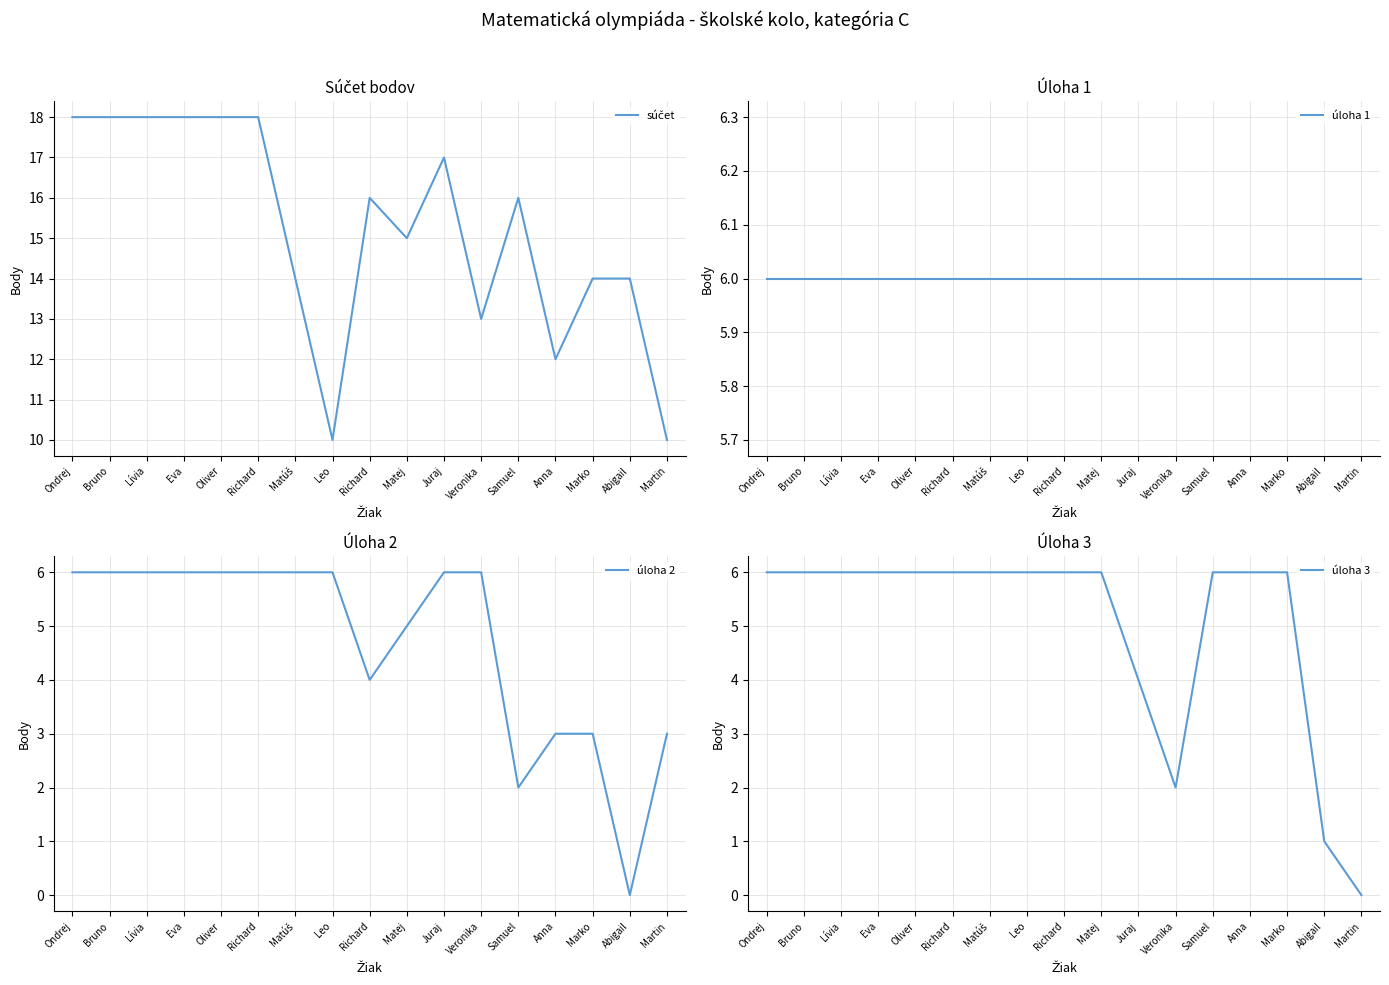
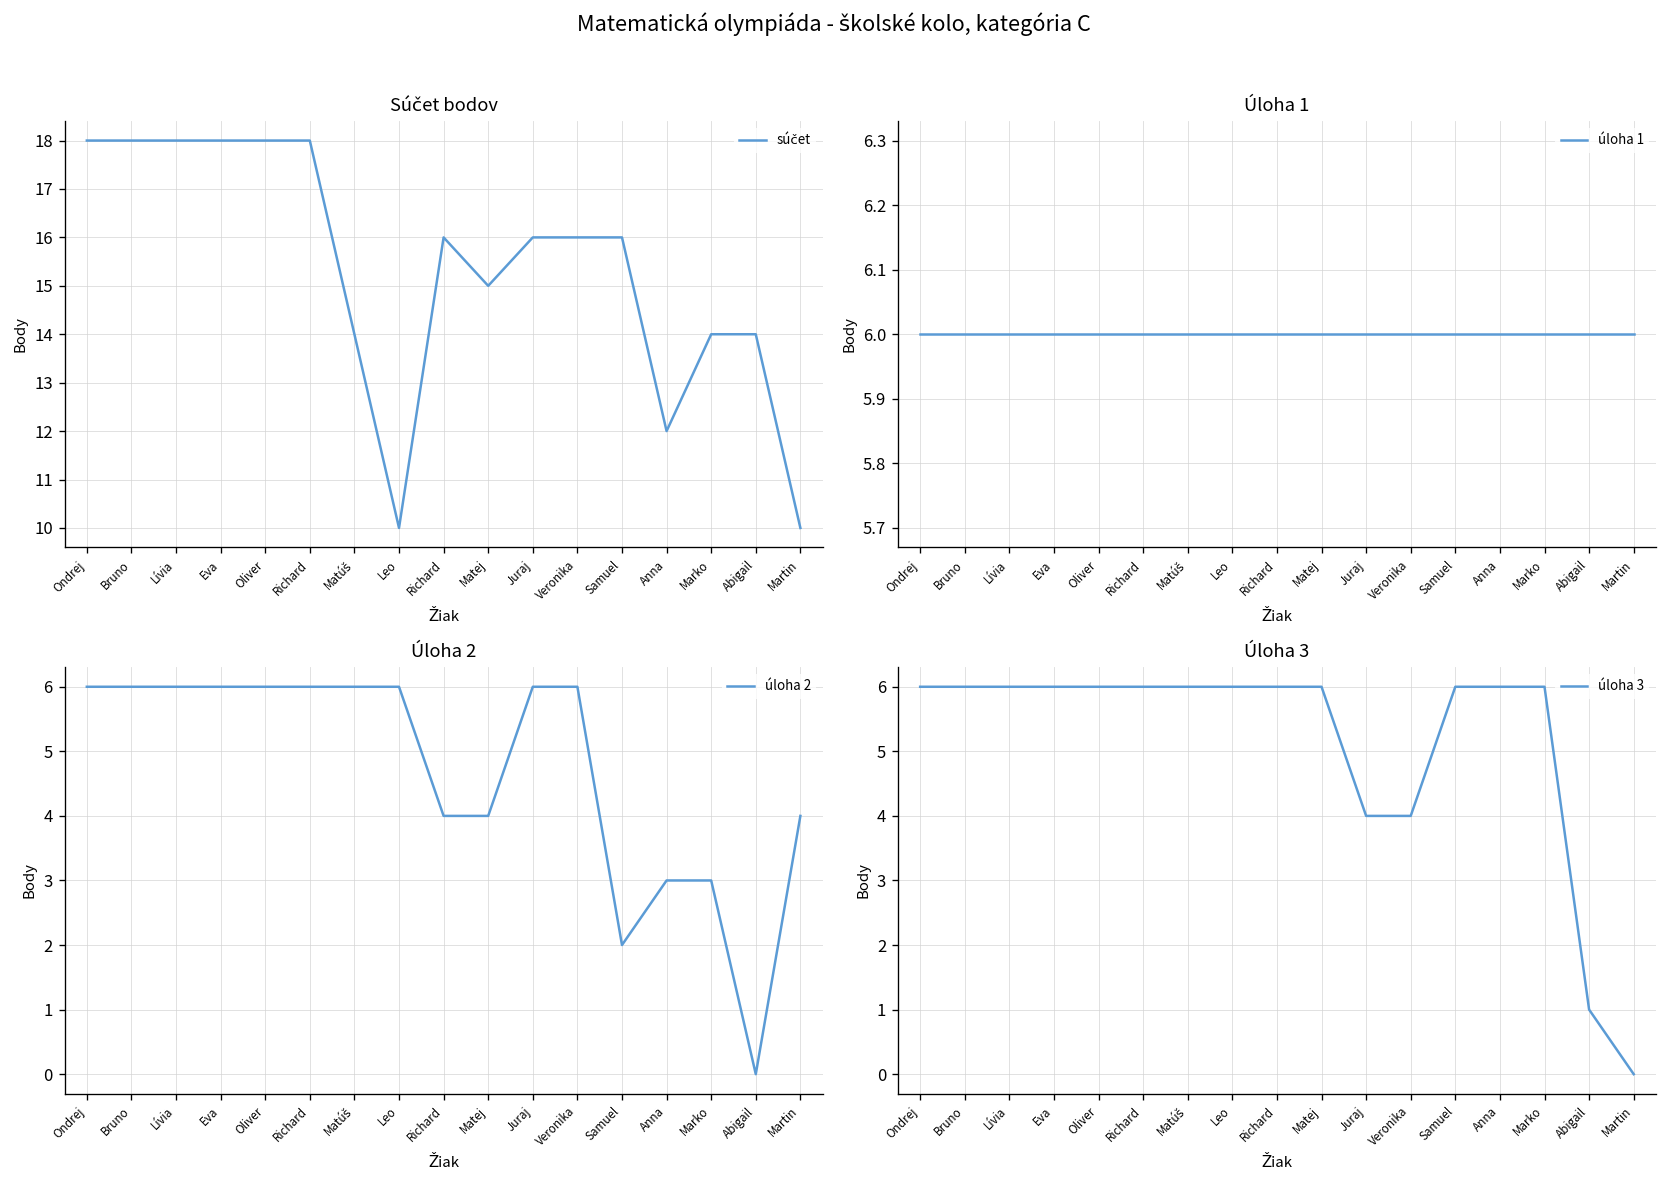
  {
    "Súčet bodov": {
      "Ondrej": 18,
      "Bruno": 18,
      "Lívia": 18,
      "Eva": 18,
      "Oliver": 18,
      "Matúš": 14,
      "Leo": 10,
      "Matej": 15,
-     "Juraj": 17,
-     "Veronika": 13,
+     "Juraj": 16,
+     "Veronika": 16,
      "Samuel": 16,
      "Anna": 12,
      "Marko": 14,
      "Abigail": 14,
      "Martin": 10
    },
    "Úloha 1": {
      "Ondrej": 6.00,
      "Bruno": 6.00,
      "Lívia": 6.00,
      "Eva": 6.00,
      "Oliver": 6.00,
      "Matúš": 6.00,
      "Leo": 6.00,
      "Matej": 6.00,
      "Juraj": 6.00,
      "Veronika": 6.00,
      "Samuel": 6.00,
      "Anna": 6.00,
      "Marko": 6.00,
      "Abigail": 6.00,
      "Martin": 6.00
    },
    "Úloha 2": {
      "Ondrej": 6,
      "Bruno": 6,
      "Lívia": 6,
      "Eva": 6,
      "Oliver": 6,
      "Matúš": 6,
      "Leo": 6,
-     "Matej": 5,
+     "Matej": 4,
      "Juraj": 6,
      "Veronika": 6,
      "Samuel": 2,
      "Anna": 3,
      "Marko": 3,
      "Abigail": 0,
-     "Martin": 3
+     "Martin": 4
    },
    "Úloha 3": {
      "Ondrej": 6,
      "Bruno": 6,
      "Lívia": 6,
      "Eva": 6,
      "Oliver": 6,
      "Matúš": 6,
      "Leo": 6,
      "Matej": 6,
      "Juraj": 4,
-     "Veronika": 2,
+     "Veronika": 4,
      "Samuel": 6,
      "Anna": 6,
      "Marko": 6,
      "Abigail": 1,
      "Martin": 0
    }
  }
